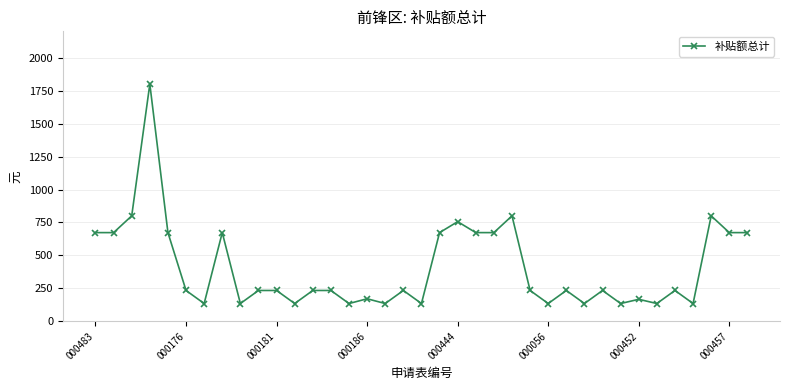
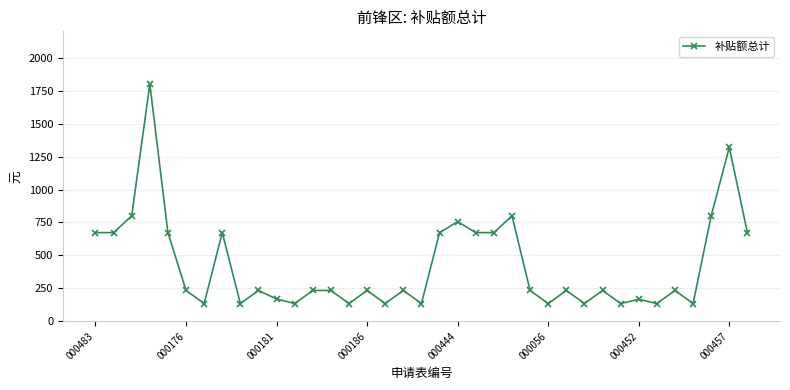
  {
    "000483": 670,
    "000176": 230,
-   "000181": 230,
-   "000186": 170,
+   "000181": 170,
+   "000186": 230,
    "000444": 760,
    "000056": 140,
    "000452": 170,
-   "000457": 670
+   "000457": 1320
  }
